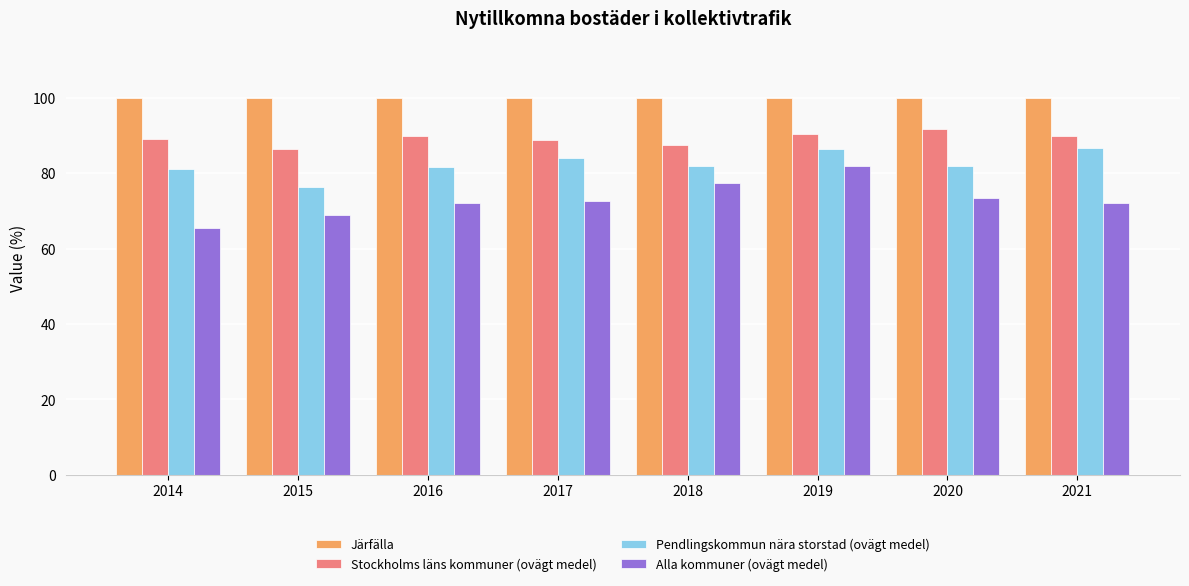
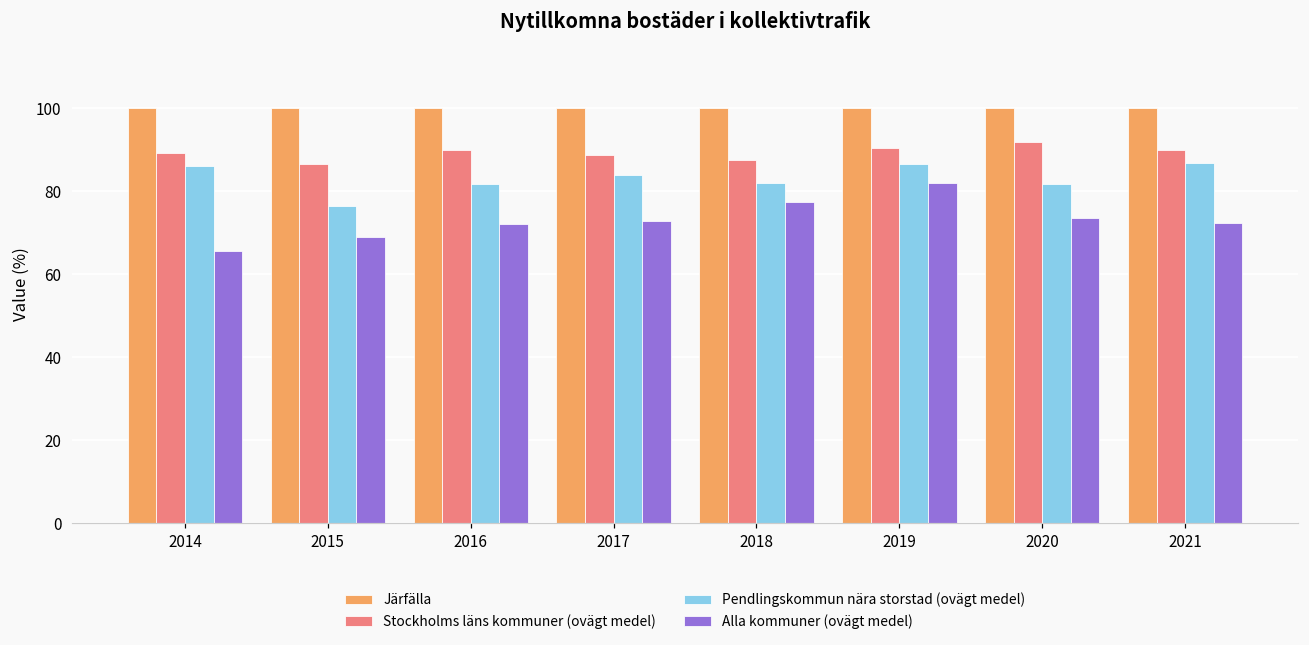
  {
    "Pendlingskommun nära storstad (ovägt medel)": {
-     "2014": 81,
+     "2014": 86,
      "2015": 76,
      "2016": 82,
      "2017": 84,
      "2018": 82,
      "2019": 86,
      "2020": 82,
      "2021": 87
    },
    "Alla kommuner (ovägt medel)": {
      "2014": 65,
      "2015": 69,
      "2016": 72,
      "2017": 73,
      "2018": 77,
      "2019": 82,
      "2020": 73,
      "2021": 72
    }
  }
